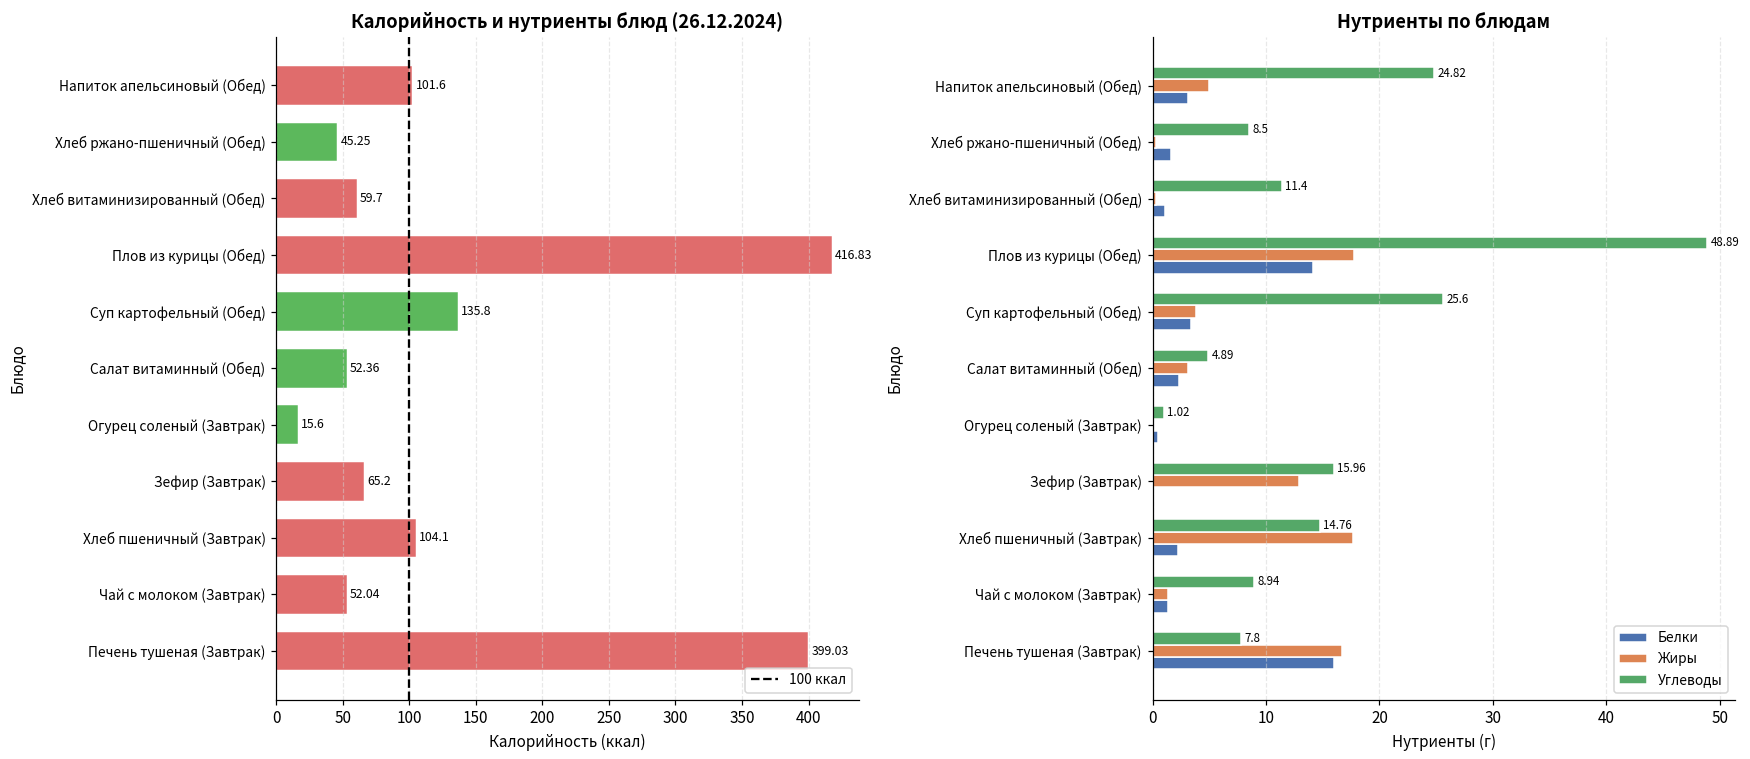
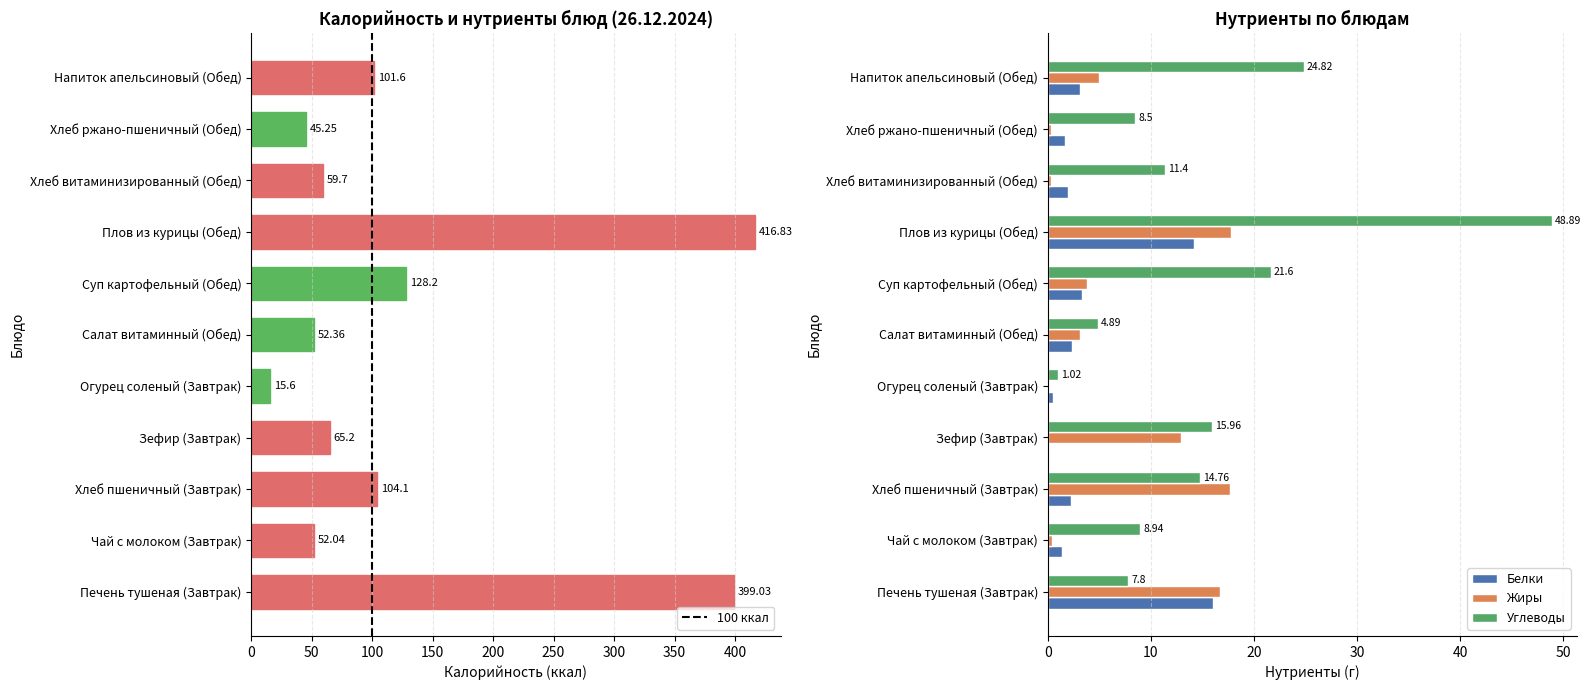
  {
    "Калорийность и нутриенты блюд (26.12.2024)": {
      "Напиток апельсиновый (Обед)": 101.6,
      "Хлеб ржано-пшеничный (Обед)": 45.25,
      "Хлеб витаминизированный (Обед)": 59.7,
      "Плов из курицы (Обед)": 416.83,
-     "Суп картофельный (Обед)": 135.8,
+     "Суп картофельный (Обед)": 128.2,
      "Салат витаминный (Обед)": 52.36,
      "Огурец соленый (Завтрак)": 15.6,
      "Зефир (Завтрак)": 65.2,
      "Хлеб пшеничный (Завтрак)": 104.1,
      "Чай с молоком (Завтрак)": 52.04,
      "Печень тушеная (Завтрак)": 399.03
    },
    "Нутриенты по блюдам": {
      "Белки": {
        "Напиток апельсиновый (Обед)": 3.2,
        "Хлеб ржано-пшеничный (Обед)": 1.7,
-       "Хлеб витаминизированный (Обед)": 1.1,
+       "Хлеб витаминизированный (Обед)": 2.0,
        "Плов из курицы (Обед)": 14.2,
        "Суп картофельный (Обед)": 3.4,
        "Салат витаминный (Обед)": 2.4,
        "Огурец соленый (Завтрак)": 0.5,
        "Хлеб пшеничный (Завтрак)": 2.3,
        "Чай с молоком (Завтрак)": 1.4,
        "Печень тушеная (Завтрак)": 16.0
      },
      "Жиры": {
        "Напиток апельсиновый (Обед)": 5.0,
        "Хлеб ржано-пшеничный (Обед)": 0.3,
        "Хлеб витаминизированный (Обед)": 0.3,
        "Плов из курицы (Обед)": 17.7,
        "Суп картофельный (Обед)": 3.8,
        "Салат витаминный (Обед)": 3.1,
        "Зефир (Завтрак)": 12.9,
        "Хлеб пшеничный (Завтрак)": 17.6,
-       "Чай с молоком (Завтрак)": 1.3,
+       "Чай с молоком (Завтрак)": 0.4,
        "Печень тушеная (Завтрак)": 16.7
      },
      "Углеводы": {
        "Напиток апельсиновый (Обед)": 24.82,
        "Хлеб ржано-пшеничный (Обед)": 8.5,
        "Хлеб витаминизированный (Обед)": 11.4,
        "Плов из курицы (Обед)": 48.89,
-       "Суп картофельный (Обед)": 25.6,
+       "Суп картофельный (Обед)": 21.6,
        "Салат витаминный (Обед)": 4.89,
        "Огурец соленый (Завтрак)": 1.02,
        "Зефир (Завтрак)": 15.96,
        "Хлеб пшеничный (Завтрак)": 14.76,
        "Чай с молоком (Завтрак)": 8.94,
        "Печень тушеная (Завтрак)": 7.8
      }
    }
  }
